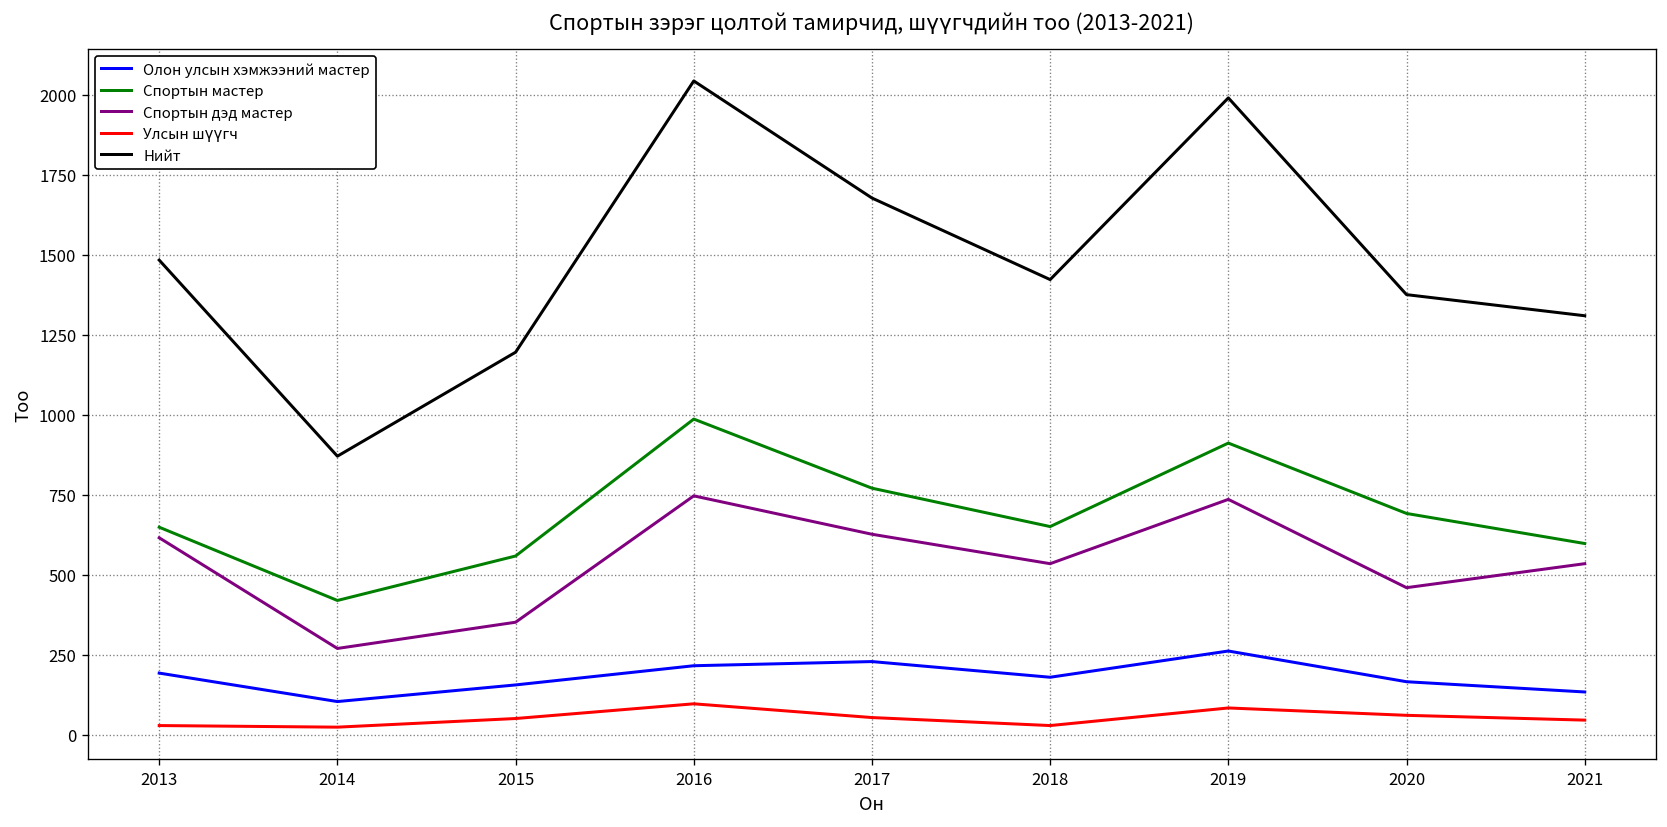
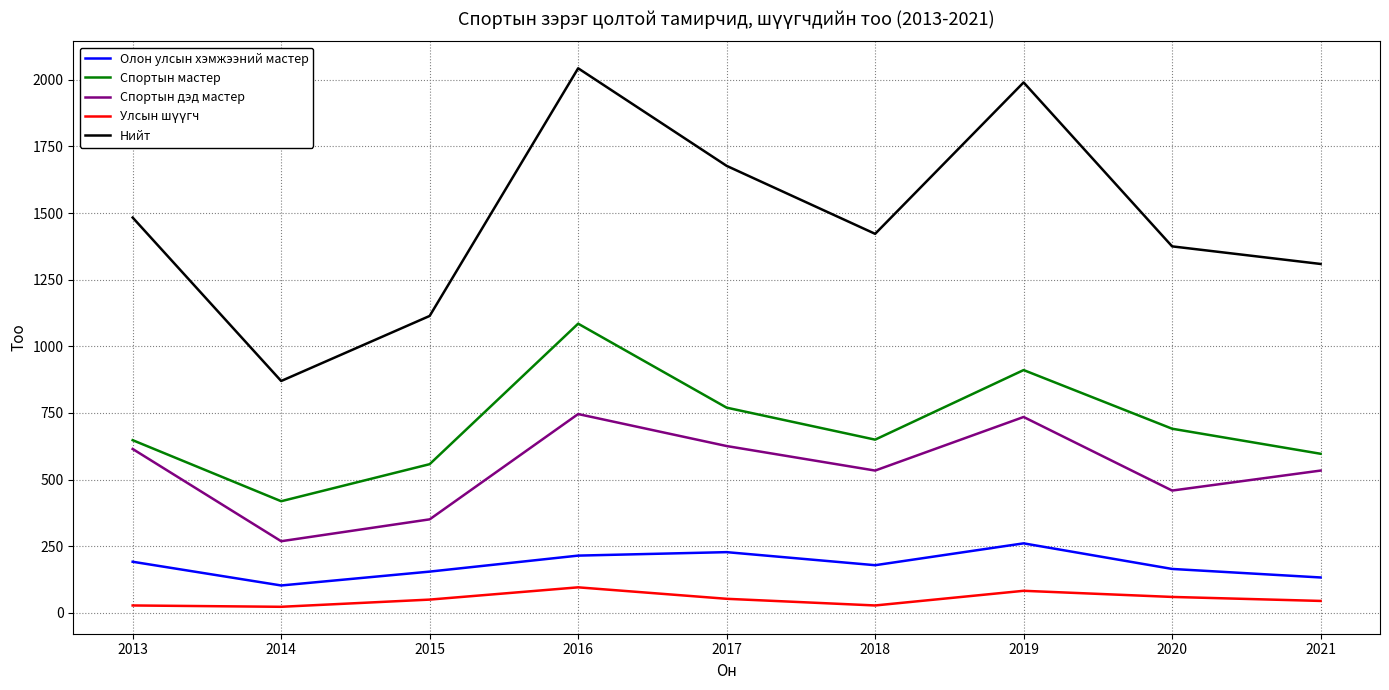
  {
    "Олон улсын хэмжээний мастер": {
      "2013": 190,
      "2014": 100,
      "2015": 160,
      "2016": 220,
      "2017": 230,
      "2018": 180,
      "2019": 260,
      "2020": 170,
      "2021": 130
    },
    "Спортын мастер": {
      "2013": 650,
      "2014": 420,
      "2015": 560,
-     "2016": 990,
+     "2016": 1090,
      "2017": 770,
      "2018": 650,
      "2019": 910,
      "2020": 690,
      "2021": 600
    },
    "Спортын дэд мастер": {
      "2013": 620,
      "2014": 270,
      "2015": 350,
      "2016": 750,
      "2017": 630,
      "2018": 530,
      "2019": 740,
      "2020": 460,
      "2021": 530
    },
    "Улсын шүүгч": {
      "2013": 30,
      "2014": 20,
      "2015": 50,
      "2016": 100,
      "2017": 50,
      "2018": 30,
      "2019": 80,
      "2020": 60,
      "2021": 50
    },
    "Нийт": {
      "2013": 1480,
      "2014": 870,
-     "2015": 1200,
+     "2015": 1110,
      "2016": 2040,
      "2017": 1680,
      "2018": 1420,
      "2019": 1990,
      "2020": 1380,
      "2021": 1310
    }
  }
